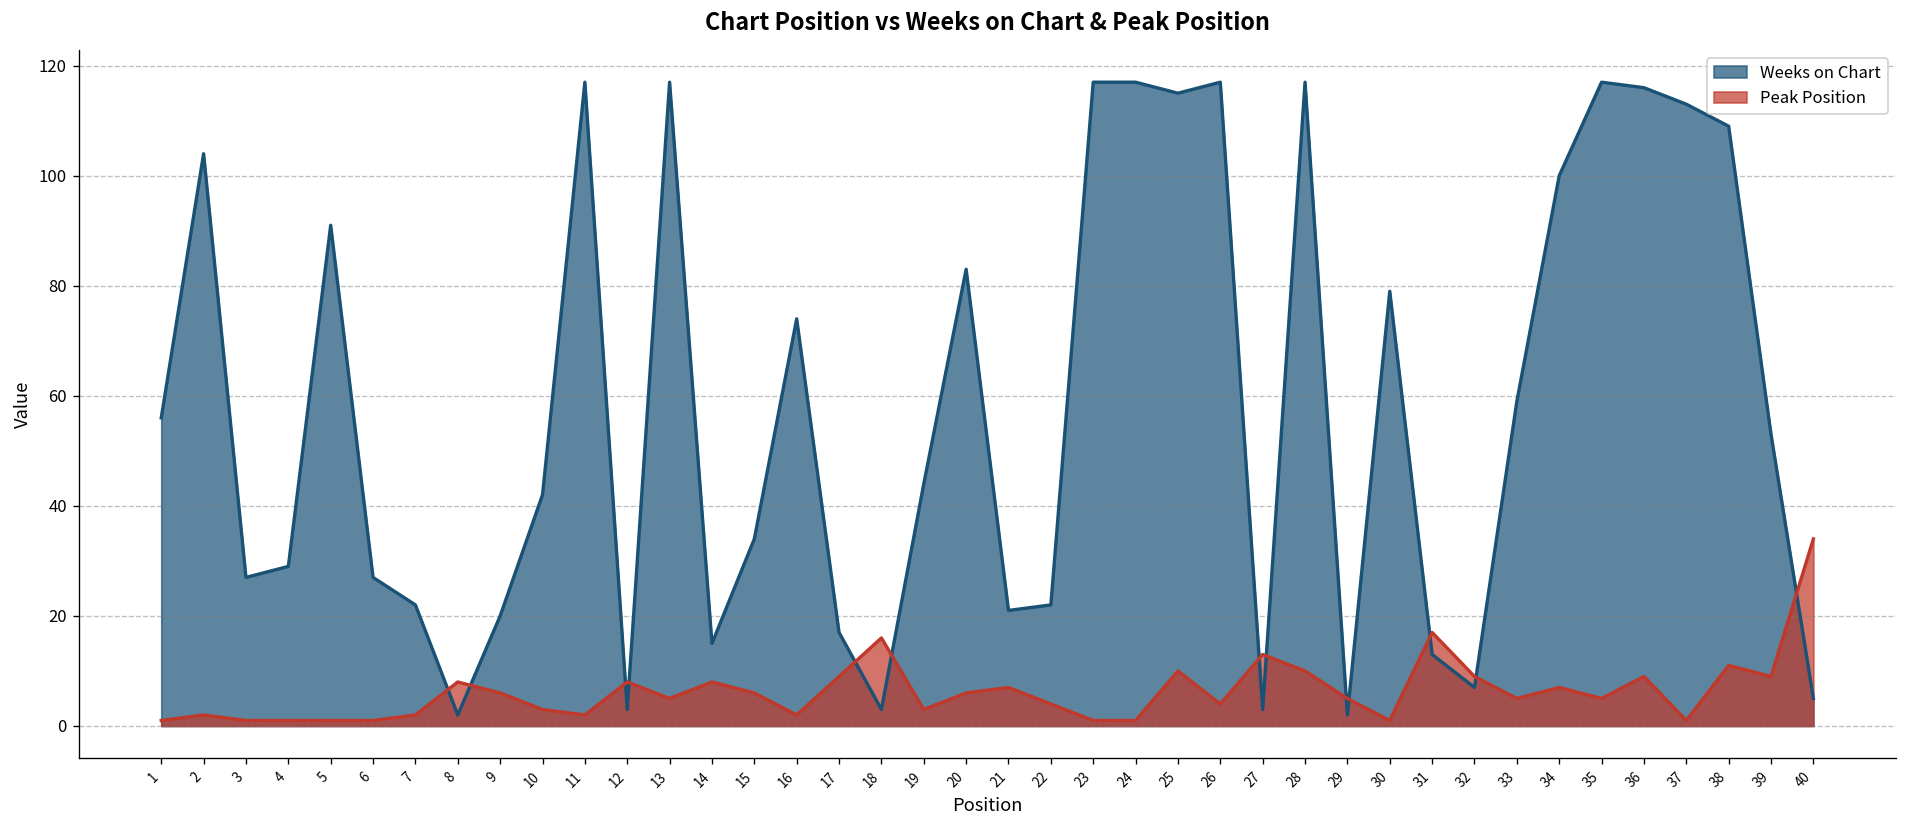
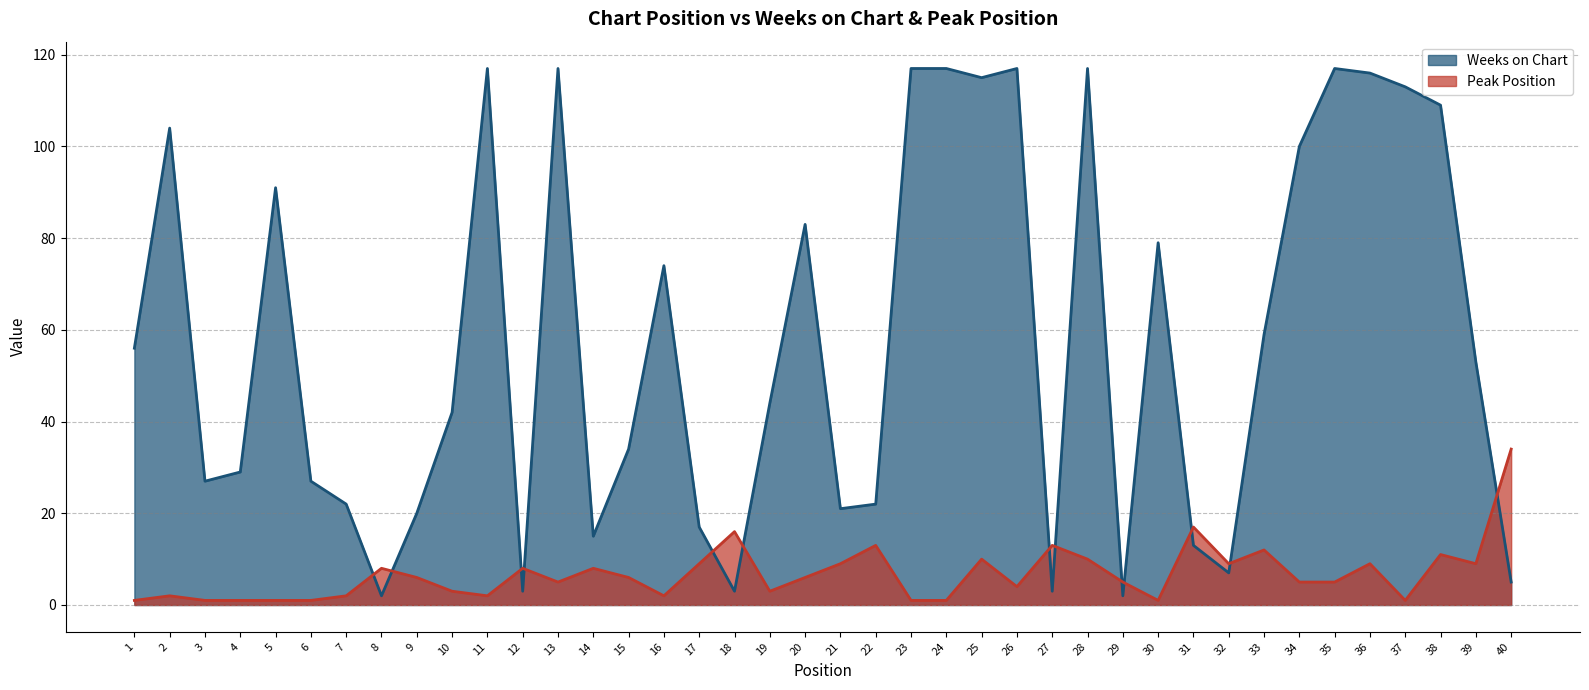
  {
    "Weeks on Chart": {
      "1": 56,
      "2": 104,
      "3": 27,
      "4": 29,
      "5": 91,
      "6": 27,
      "7": 22,
      "8": 2,
      "9": 20,
      "10": 42,
      "11": 117,
      "12": 3,
      "13": 117,
      "14": 15,
      "15": 34,
      "16": 74,
      "17": 17,
      "18": 3,
      "19": 44,
      "20": 83,
      "21": 21,
      "22": 22,
      "23": 117,
      "24": 117,
      "25": 115,
      "26": 117,
      "27": 3,
      "28": 117,
      "29": 2,
      "30": 79,
      "31": 13,
      "32": 7,
      "33": 59,
      "34": 100,
      "35": 117,
      "36": 116,
      "37": 113,
      "38": 109,
      "39": 53,
      "40": 5
    },
    "Peak Position": {
      "1": 1,
      "2": 2,
      "3": 1,
      "4": 1,
      "5": 1,
      "6": 1,
      "7": 2,
      "8": 8,
      "9": 6,
      "10": 3,
      "11": 2,
      "12": 8,
      "13": 5,
      "14": 8,
      "15": 6,
      "16": 2,
      "17": 9,
      "18": 16,
      "19": 3,
      "20": 6,
-     "21": 7,
-     "22": 4,
+     "21": 9,
+     "22": 13,
      "23": 1,
      "24": 1,
      "25": 10,
      "26": 4,
      "27": 13,
      "28": 10,
      "29": 5,
      "30": 1,
      "31": 17,
      "32": 9,
-     "33": 5,
-     "34": 7,
+     "33": 12,
+     "34": 5,
      "35": 5,
      "36": 9,
      "37": 1,
      "38": 11,
      "39": 9,
      "40": 34
    }
  }
